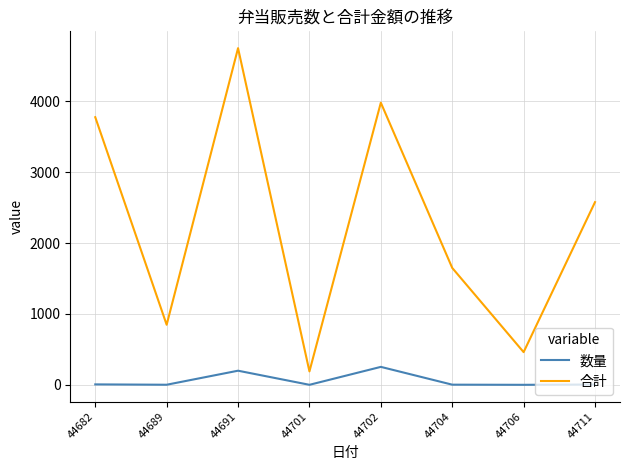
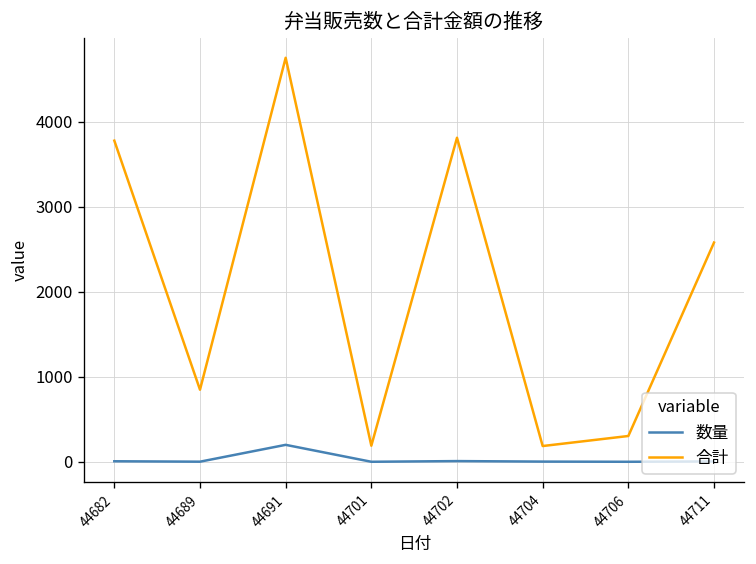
  {
    "数量": {
      "44682": 0,
      "44689": 0,
      "44691": 200,
      "44701": 0,
-     "44702": 300,
+     "44702": 0,
      "44704": 0,
      "44706": 0
    },
    "合計": {
      "44682": 3800,
      "44689": 800,
      "44691": 4800,
      "44701": 200,
-     "44702": 4000,
-     "44704": 1700,
-     "44706": 500,
+     "44702": 3800,
+     "44704": 200,
+     "44706": 300,
      "44711": 2600
    }
  }
